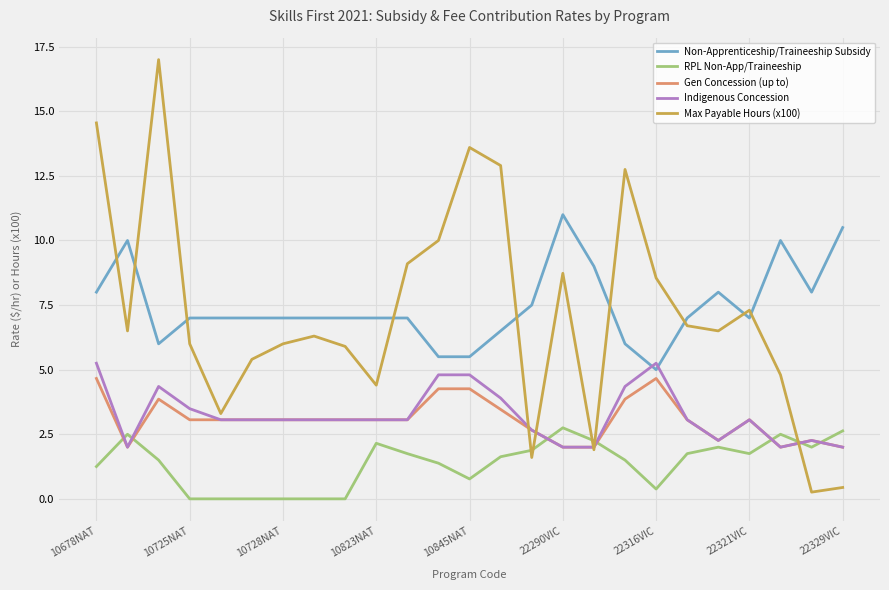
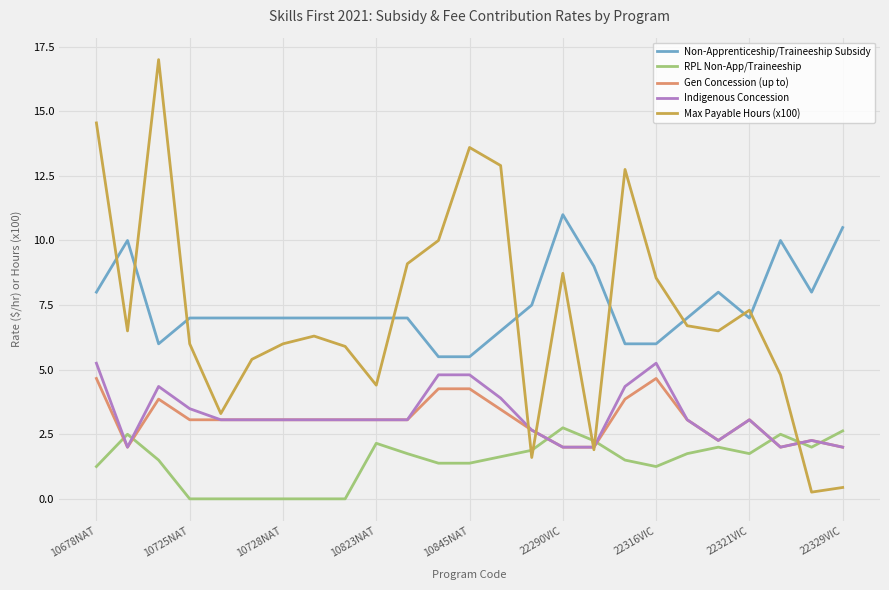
  {
    "Non-Apprenticeship/Traineeship Subsidy": {
      "10678NAT": 8,
      "10725NAT": 7,
      "10728NAT": 7,
      "10823NAT": 7,
      "10845NAT": 5.5,
      "22290VIC": 11,
-     "22316VIC": 5,
+     "22316VIC": 6,
      "22321VIC": 7,
      "22329VIC": 10.5
    },
    "RPL Non-App/Traineeship": {
      "10678NAT": 1.3,
      "10725NAT": 0.0,
      "10728NAT": 0.0,
      "10823NAT": 2.2,
-     "10845NAT": 0.8,
+     "10845NAT": 1.4,
      "22290VIC": 2.8,
-     "22316VIC": 0.4,
+     "22316VIC": 1.3,
      "22321VIC": 1.8,
      "22329VIC": 2.6
    },
    "Indigenous Concession": {
      "10678NAT": 5.3,
      "10725NAT": 3.5,
      "10845NAT": 4.8,
      "22316VIC": 5.3
    }
  }
